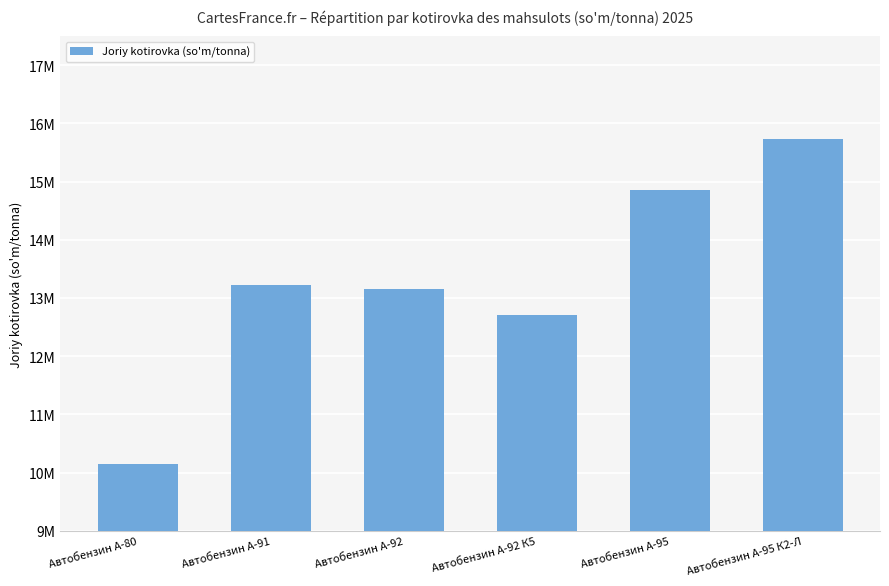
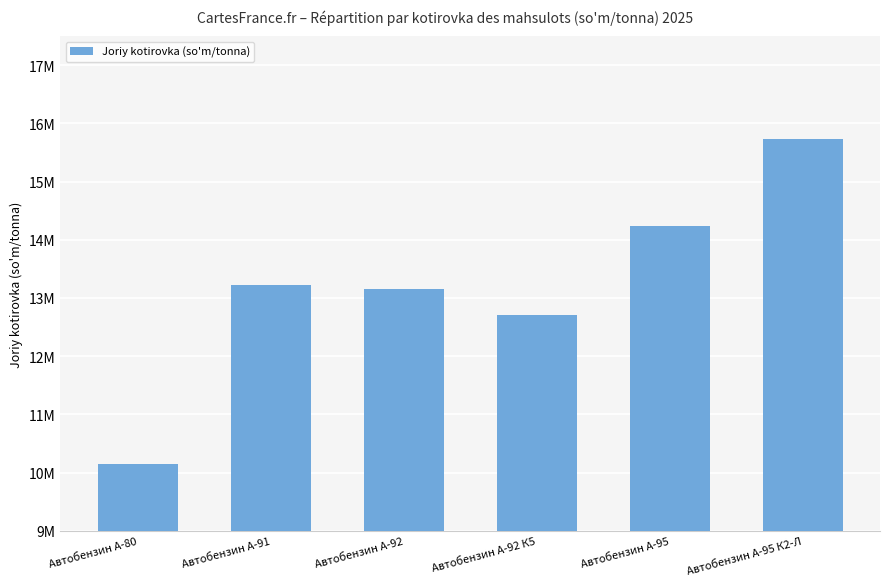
  {
    "Автобензин А-80": 10100000,
    "Автобензин А-91": 13200000,
    "Автобензин А-92": 13200000,
    "Автобензин А-92 К5": 12700000,
-   "Автобензин А-95": 14900000,
+   "Автобензин А-95": 14200000,
    "Автобензин А-95 К2-Л": 15700000
  }
